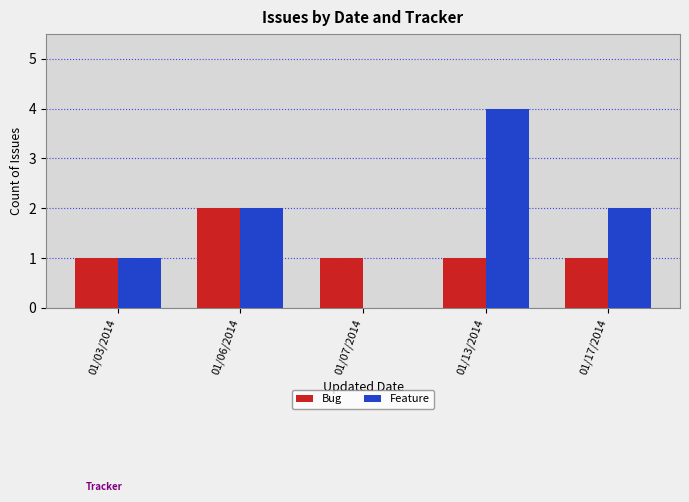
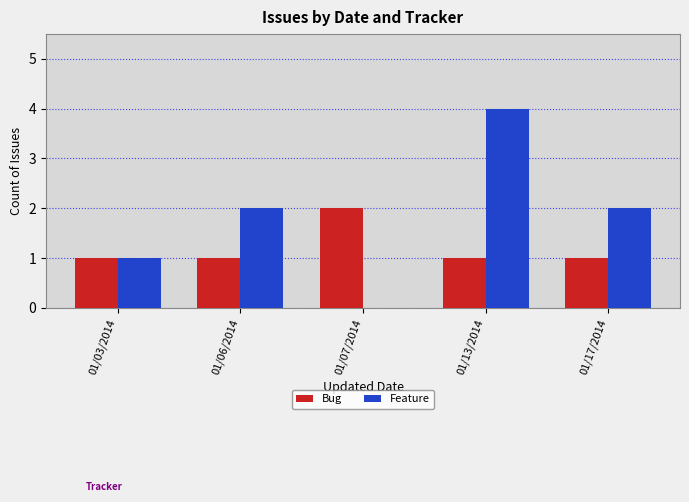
  {
    "Bug": {
      "01/03/2014": 1,
-     "01/06/2014": 2,
-     "01/07/2014": 1,
+     "01/06/2014": 1,
+     "01/07/2014": 2,
      "01/13/2014": 1,
      "01/17/2014": 1
    },
    "Feature": {
      "01/03/2014": 1,
      "01/06/2014": 2,
      "01/07/2014": 0,
      "01/13/2014": 4,
      "01/17/2014": 2
    }
  }
